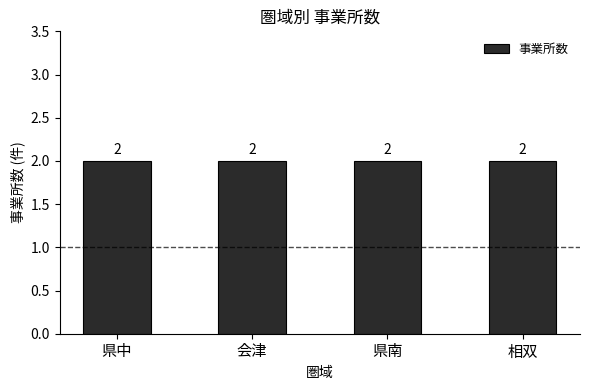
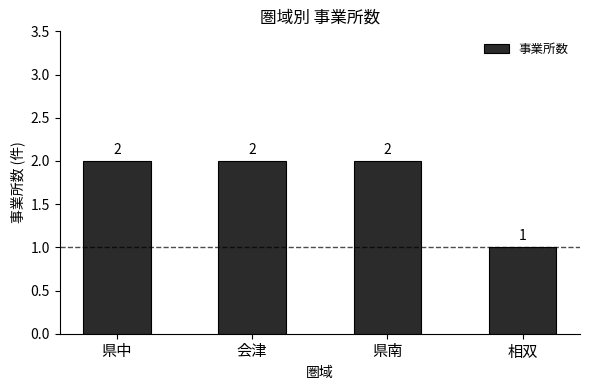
  {
    "県中": 2,
    "会津": 2,
    "県南": 2,
-   "相双": 2
+   "相双": 1
  }
